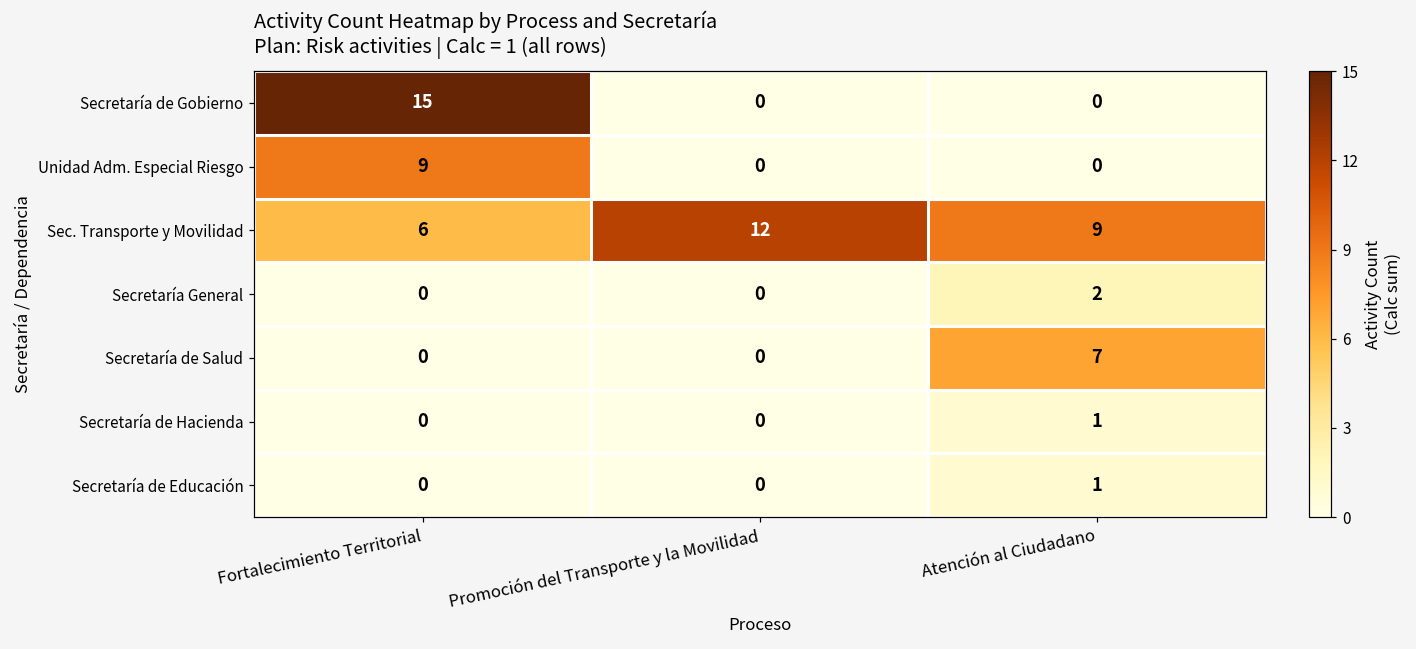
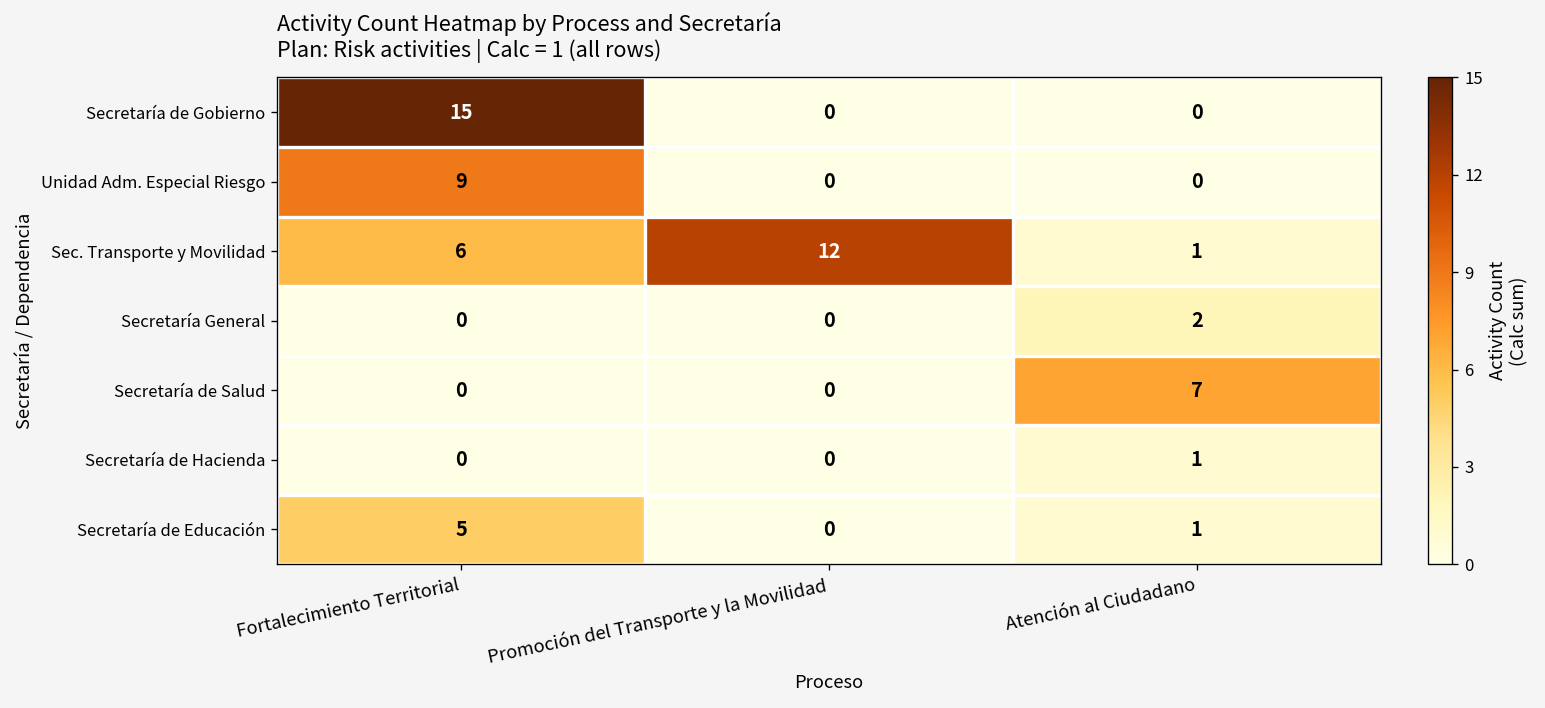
  {
    "Secretaría de Gobierno": {
      "Fortalecimiento Territorial": 15,
      "Promoción del Transporte y la Movilidad": 0,
      "Atención al Ciudadano": 0
    },
    "Unidad Adm. Especial Riesgo": {
      "Fortalecimiento Territorial": 9,
      "Promoción del Transporte y la Movilidad": 0,
      "Atención al Ciudadano": 0
    },
    "Sec. Transporte y Movilidad": {
      "Fortalecimiento Territorial": 6,
      "Promoción del Transporte y la Movilidad": 12,
-     "Atención al Ciudadano": 9
+     "Atención al Ciudadano": 1
    },
    "Secretaría General": {
      "Fortalecimiento Territorial": 0,
      "Promoción del Transporte y la Movilidad": 0,
      "Atención al Ciudadano": 2
    },
    "Secretaría de Salud": {
      "Fortalecimiento Territorial": 0,
      "Promoción del Transporte y la Movilidad": 0,
      "Atención al Ciudadano": 7
    },
    "Secretaría de Hacienda": {
      "Fortalecimiento Territorial": 0,
      "Promoción del Transporte y la Movilidad": 0,
      "Atención al Ciudadano": 1
    },
    "Secretaría de Educación": {
-     "Fortalecimiento Territorial": 0,
+     "Fortalecimiento Territorial": 5,
      "Promoción del Transporte y la Movilidad": 0,
      "Atención al Ciudadano": 1
    }
  }
